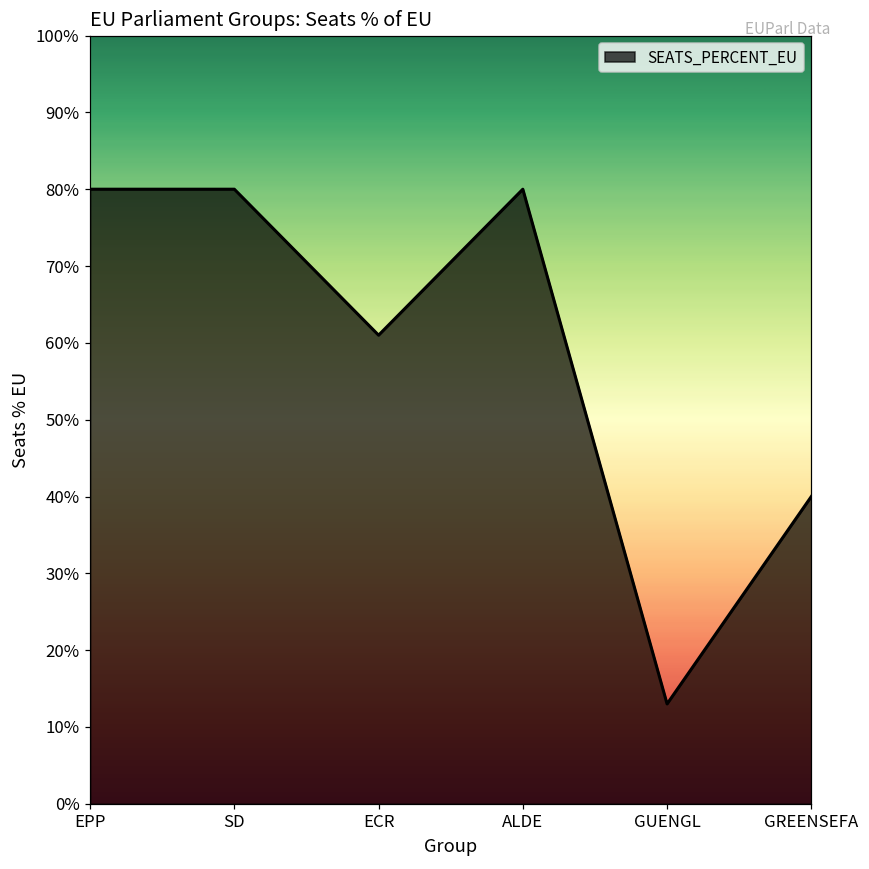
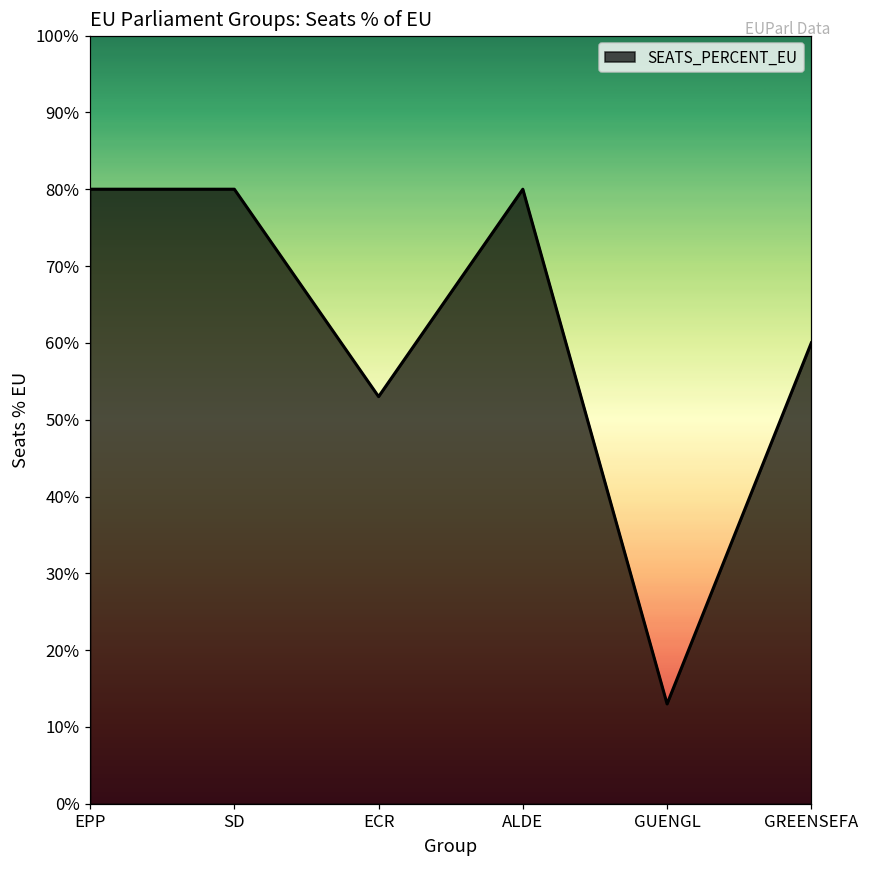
  {
    "EPP": "80%",
    "SD": "80%",
-   "ECR": "61%",
+   "ECR": "53%",
    "ALDE": "80%",
    "GUENGL": "13%",
-   "GREENSEFA": "40%"
+   "GREENSEFA": "60%"
  }
